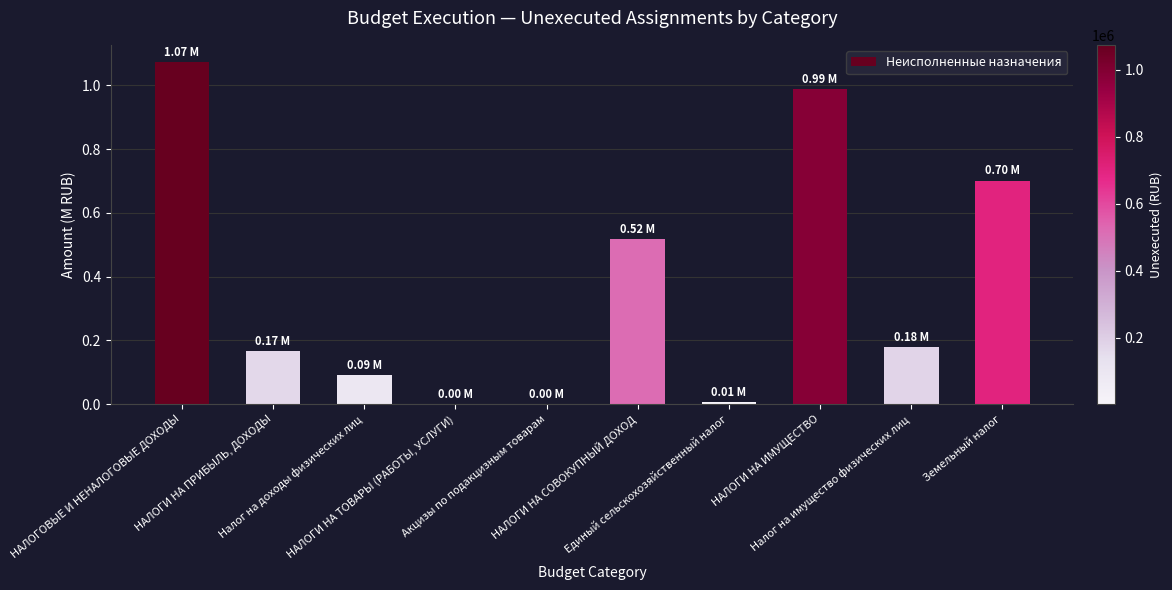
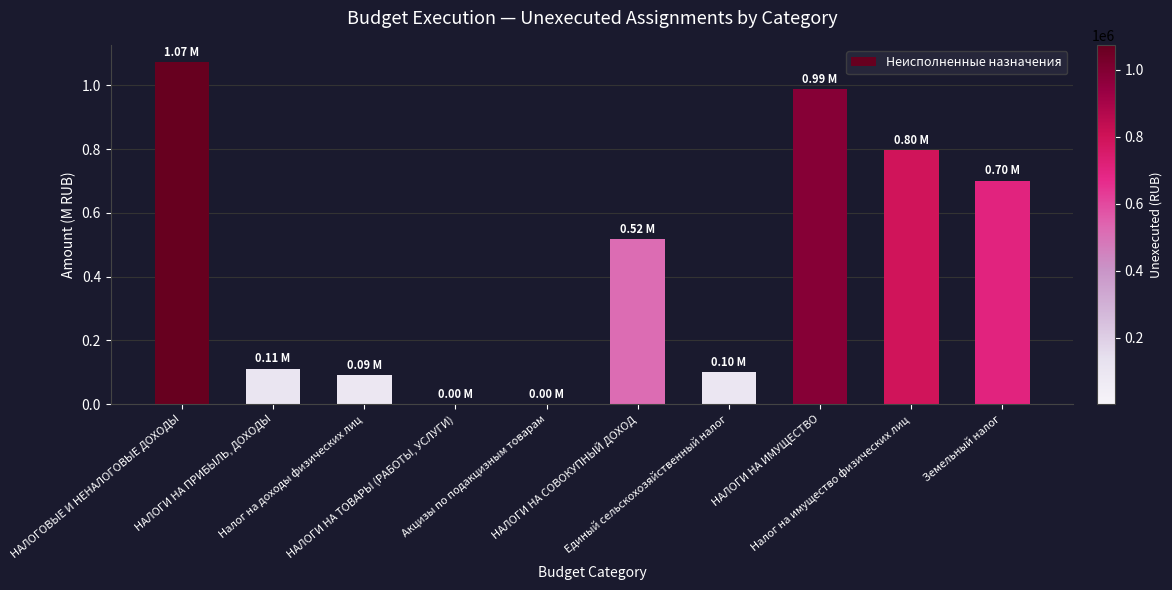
  {
    "НАЛОГОВЫЕ И НЕНАЛОГОВЫЕ ДОХОДЫ": 1.07,
-   "НАЛОГИ НА ПРИБЫЛЬ, ДОХОДЫ": 0.17,
+   "НАЛОГИ НА ПРИБЫЛЬ, ДОХОДЫ": 0.11,
    "Налог на доходы физических лиц": 0.09,
    "НАЛОГИ НА ТОВАРЫ (РАБОТЫ, УСЛУГИ)": 0.00,
    "Акцизы по подакцизным товарам": 0.00,
    "НАЛОГИ НА СОВОКУПНЫЙ ДОХОД": 0.52,
-   "Единый сельскохозяйственный налог": 0.01,
+   "Единый сельскохозяйственный налог": 0.10,
    "НАЛОГИ НА ИМУЩЕСТВО": 0.99,
-   "Налог на имущество физических лиц": 0.18,
+   "Налог на имущество физических лиц": 0.80,
    "Земельный налог": 0.70
  }
